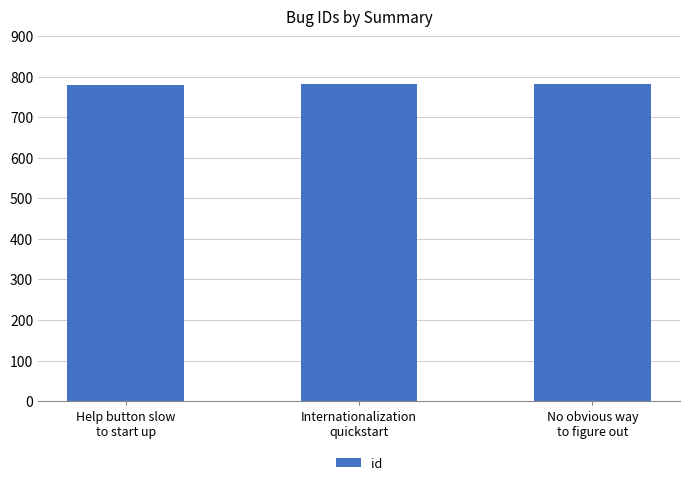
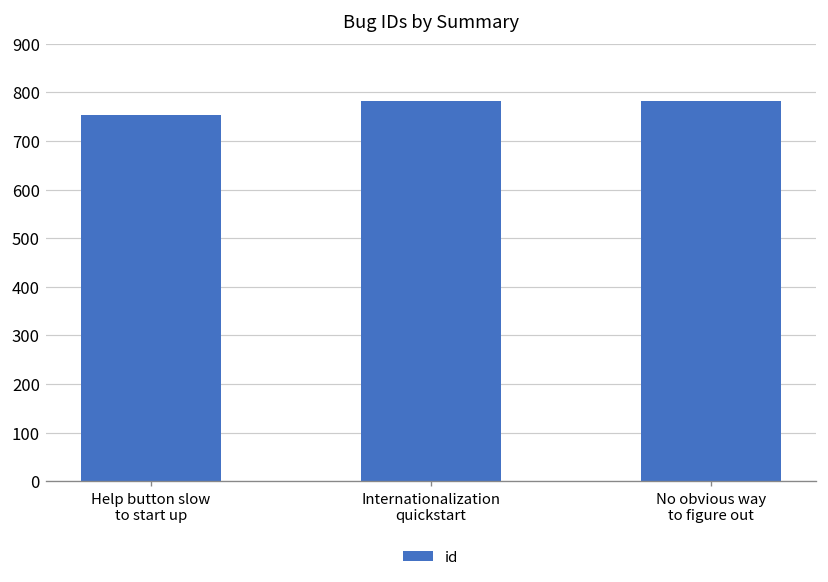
  {
-   "Help button slow to start up": 780,
+   "Help button slow to start up": 750,
    "Internationalization quickstart": 780,
    "No obvious way to figure out": 780
  }
